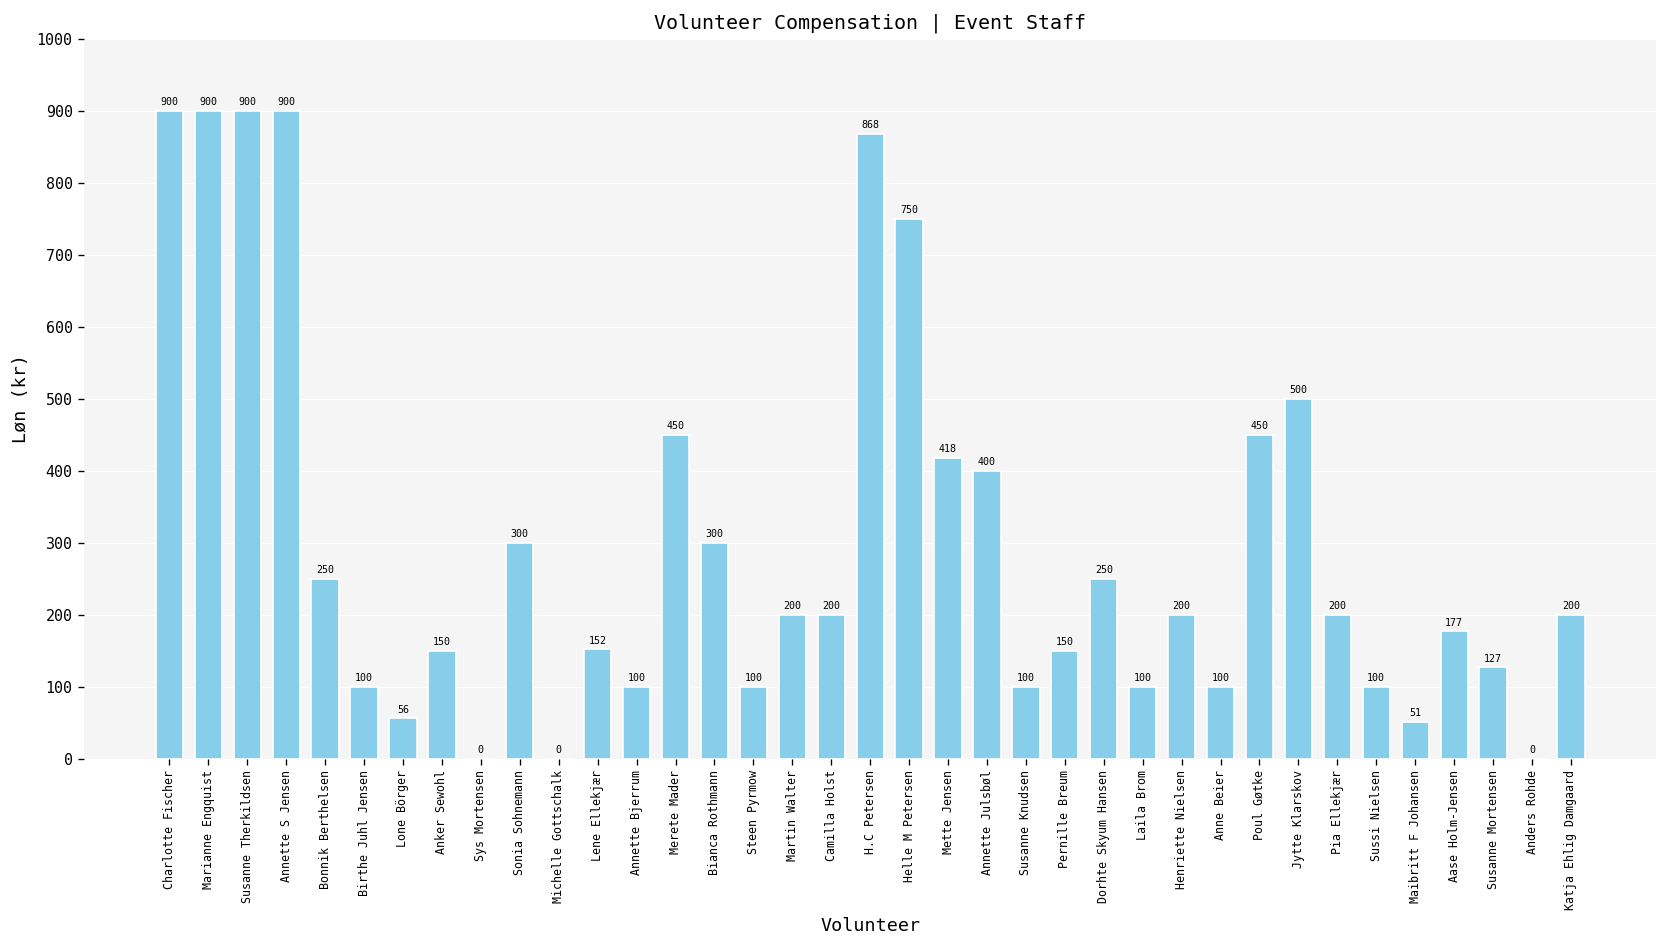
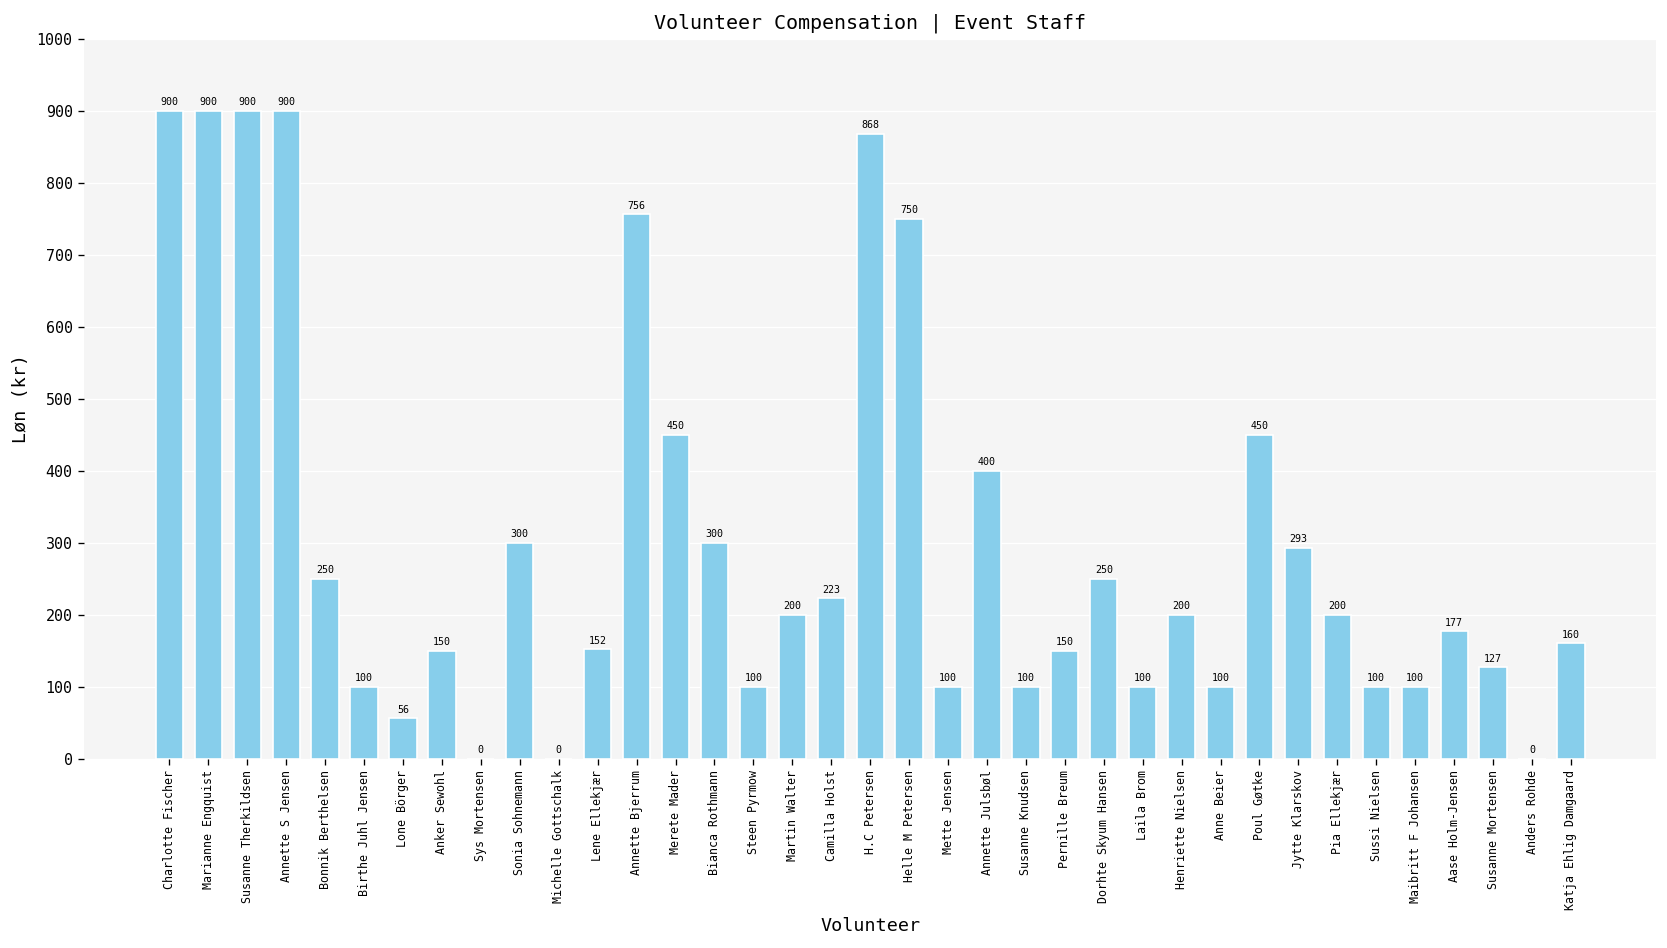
  {
    "Charlotte Fischer": 900,
    "Marianne Engquist": 900,
    "Susanne Therkildsen": 900,
    "Annette S Jensen": 900,
    "Bonnik Berthelsen": 250,
    "Birthe Juhl Jensen": 100,
    "Lone Börger": 56,
    "Anker Sewohl": 150,
    "Sys Mortensen": 0,
    "Sonia Sohnemann": 300,
    "Michelle Gottschalk": 0,
    "Lene Ellekjær": 152,
-   "Annette Bjerrum": 100,
+   "Annette Bjerrum": 756,
    "Merete Mader": 450,
    "Bianca Rothmann": 300,
    "Steen Pyrmow": 100,
    "Martin Walter": 200,
-   "Camilla Holst": 200,
+   "Camilla Holst": 223,
    "H.C Petersen": 868,
    "Helle M Petersen": 750,
-   "Mette Jensen": 418,
+   "Mette Jensen": 100,
    "Annette Julsbøl": 400,
    "Susanne Knudsen": 100,
    "Pernille Breum": 150,
    "Dorhte Skyum Hansen": 250,
    "Laila Brom": 100,
    "Henriette Nielsen": 200,
    "Anne Beier": 100,
    "Poul Gøtke": 450,
-   "Jytte Klarskov": 500,
+   "Jytte Klarskov": 293,
    "Pia Ellekjær": 200,
    "Sussi Nielsen": 100,
-   "Maibritt F Johansen": 51,
+   "Maibritt F Johansen": 100,
    "Aase Holm-Jensen": 177,
    "Susanne Mortensen": 127,
    "Anders Rohde": 0,
-   "Katja Ehlig Damgaard": 200
+   "Katja Ehlig Damgaard": 160
  }
